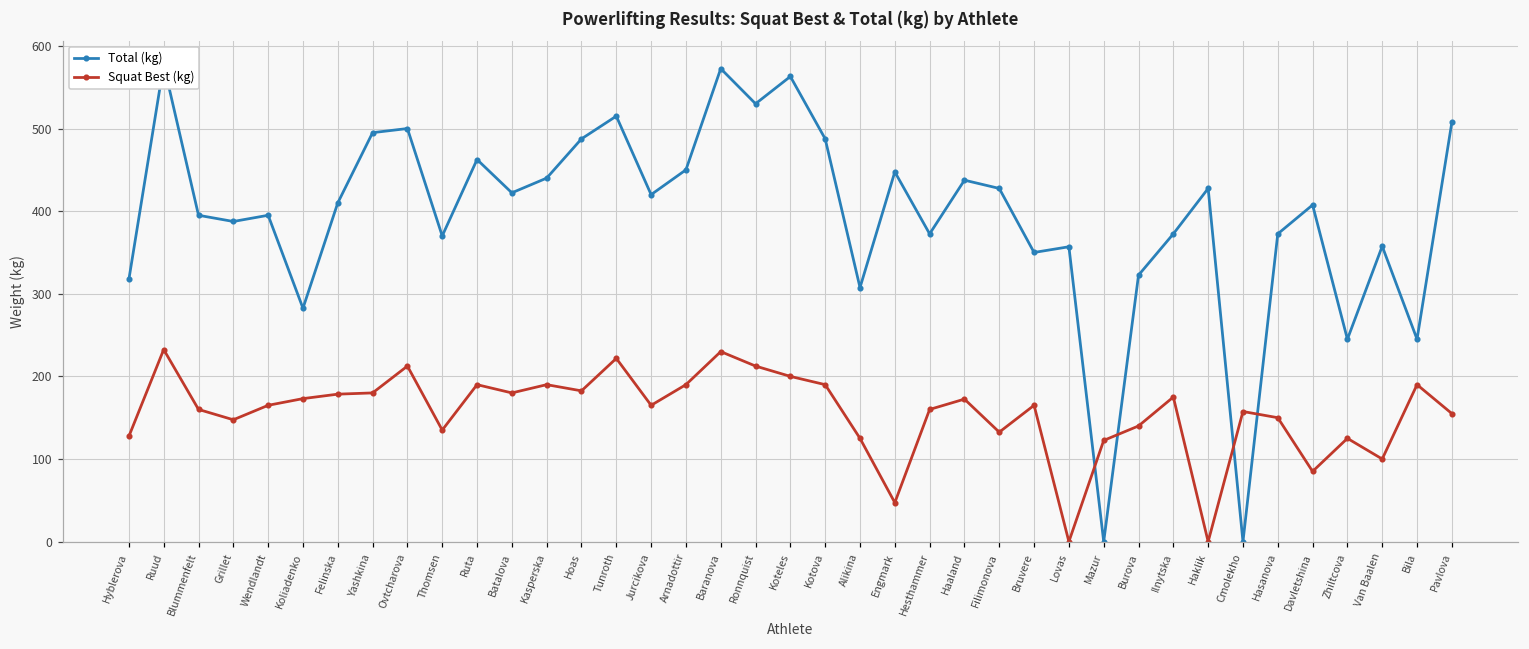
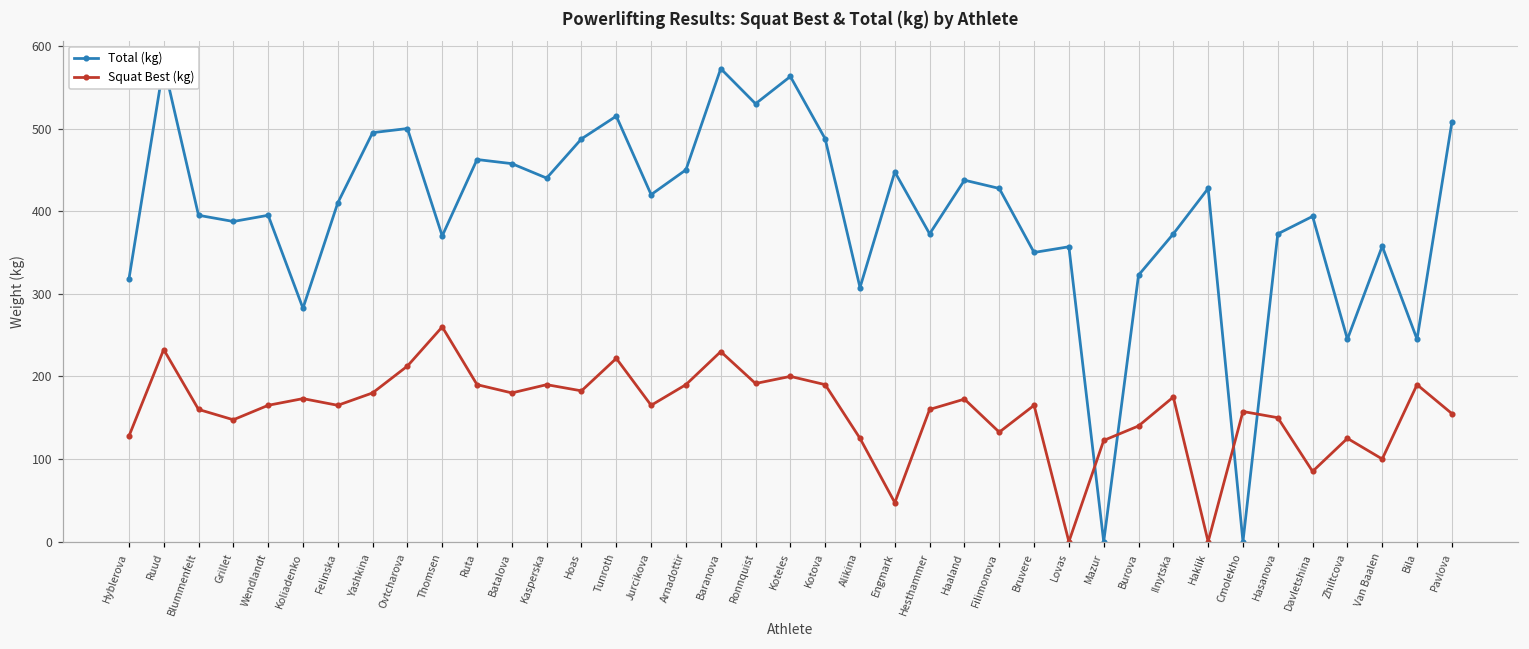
  {
    "Total (kg)": {
      "Hyblerova": 320,
      "Blummenfelt": 400,
      "Grillet": 390,
      "Wendlandt": 400,
      "Koliadenko": 280,
      "Felinska": 410,
      "Yashkina": 500,
      "Ovtcharova": 500,
      "Thomsen": 370,
      "Ruta": 460,
-     "Batalova": 420,
+     "Batalova": 460,
      "Kasperska": 440,
      "Hoas": 490,
      "Tunroth": 520,
      "Jurcikova": 420,
      "Arnadottir": 450,
      "Baranova": 570,
      "Ronnquist": 530,
      "Koteles": 560,
      "Kotova": 490,
      "Alikina": 310,
      "Engmark": 450,
      "Hesthammer": 370,
      "Haaland": 440,
      "Filimonova": 430,
      "Bruvere": 350,
      "Lovas": 360,
      "Mazur": 0,
      "Burova": 320,
      "Ilnytska": 370,
      "Haklik": 430,
      "Cmolekho": 0,
      "Hasanova": 370,
-     "Davletshina": 410,
+     "Davletshina": 390,
      "Zhiltcova": 250,
      "Van Baalen": 360,
      "Bila": 250,
      "Pavlova": 510
    },
    "Squat Best (kg)": {
      "Hyblerova": 130,
      "Ruud": 230,
      "Blummenfelt": 160,
      "Grillet": 150,
      "Wendlandt": 170,
      "Koliadenko": 170,
-     "Felinska": 180,
+     "Felinska": 170,
      "Yashkina": 180,
      "Ovtcharova": 210,
-     "Thomsen": 140,
+     "Thomsen": 260,
      "Ruta": 190,
      "Batalova": 180,
      "Kasperska": 190,
      "Hoas": 180,
      "Tunroth": 220,
      "Jurcikova": 170,
      "Arnadottir": 190,
      "Baranova": 230,
-     "Ronnquist": 210,
+     "Ronnquist": 190,
      "Koteles": 200,
      "Kotova": 190,
      "Alikina": 130,
      "Engmark": 50,
      "Hesthammer": 160,
      "Haaland": 170,
      "Filimonova": 130,
      "Bruvere": 170,
      "Lovas": 0,
      "Mazur": 120,
      "Burova": 140,
      "Ilnytska": 180,
      "Haklik": 0,
      "Cmolekho": 160,
      "Hasanova": 150,
      "Davletshina": 90,
      "Zhiltcova": 130,
      "Van Baalen": 100,
      "Bila": 190,
      "Pavlova": 160
    }
  }
